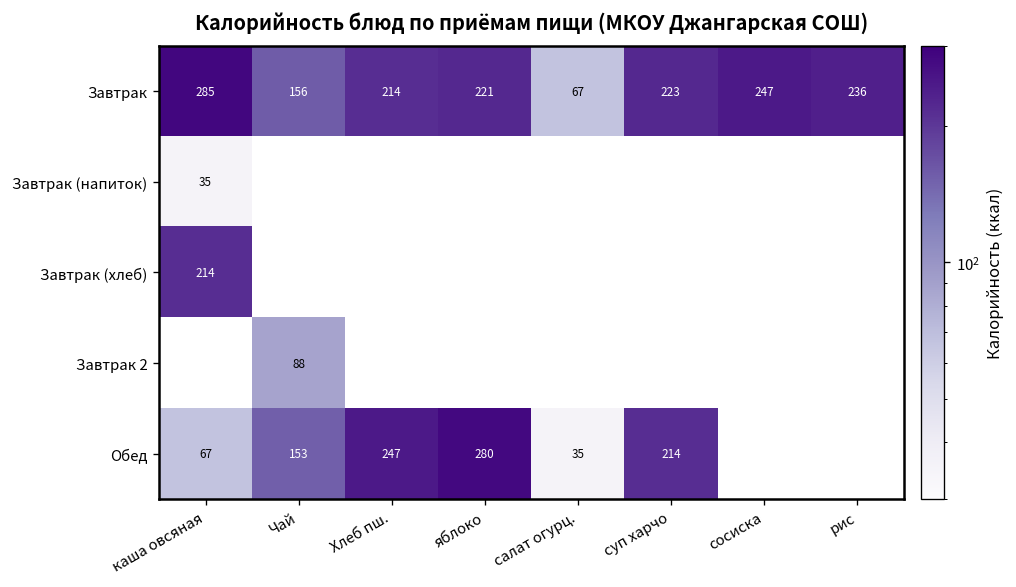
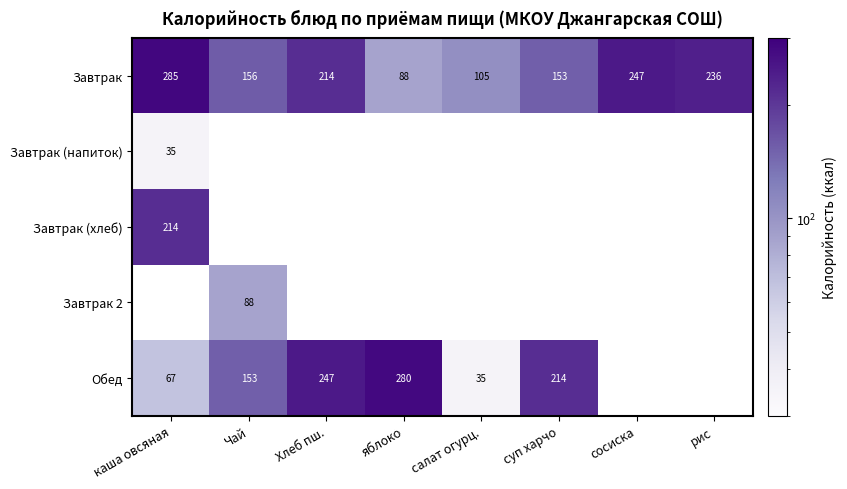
  {
    "Завтрак": {
      "каша овсяная": 285,
      "Чай": 156,
      "Хлеб пш.": 214,
-     "яблоко": 221,
-     "салат огурц.": 67,
-     "суп харчо": 223,
+     "яблоко": 88,
+     "салат огурц.": 105,
+     "суп харчо": 153,
      "сосиска": 247,
      "рис": 236
    },
    "Завтрак (напиток)": {
      "каша овсяная": 35
    },
    "Завтрак (хлеб)": {
      "каша овсяная": 214
    },
    "Завтрак 2": {
      "Чай": 88
    },
    "Обед": {
      "каша овсяная": 67,
      "Чай": 153,
      "Хлеб пш.": 247,
      "яблоко": 280,
      "салат огурц.": 35,
      "суп харчо": 214
    }
  }
